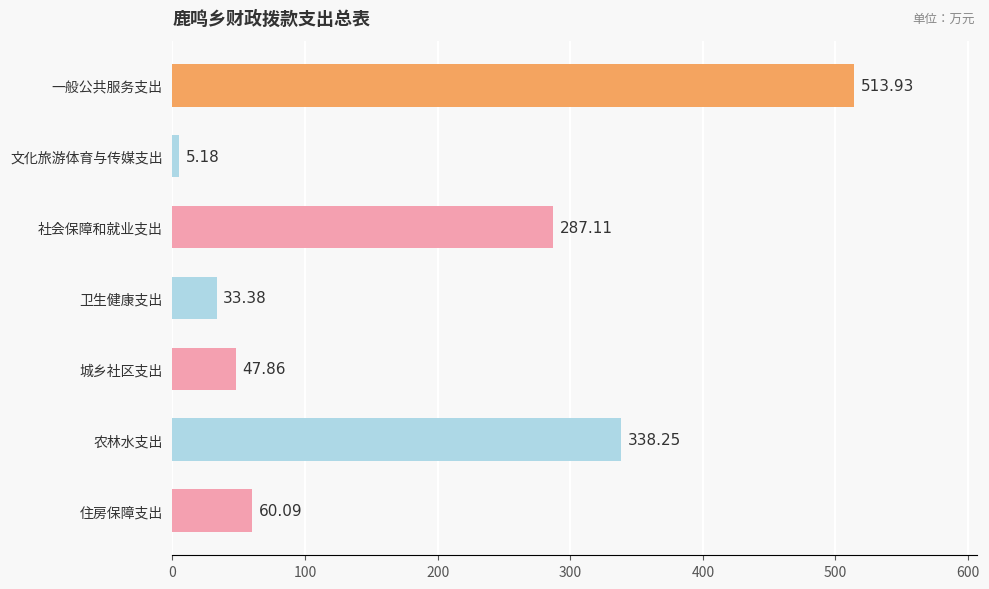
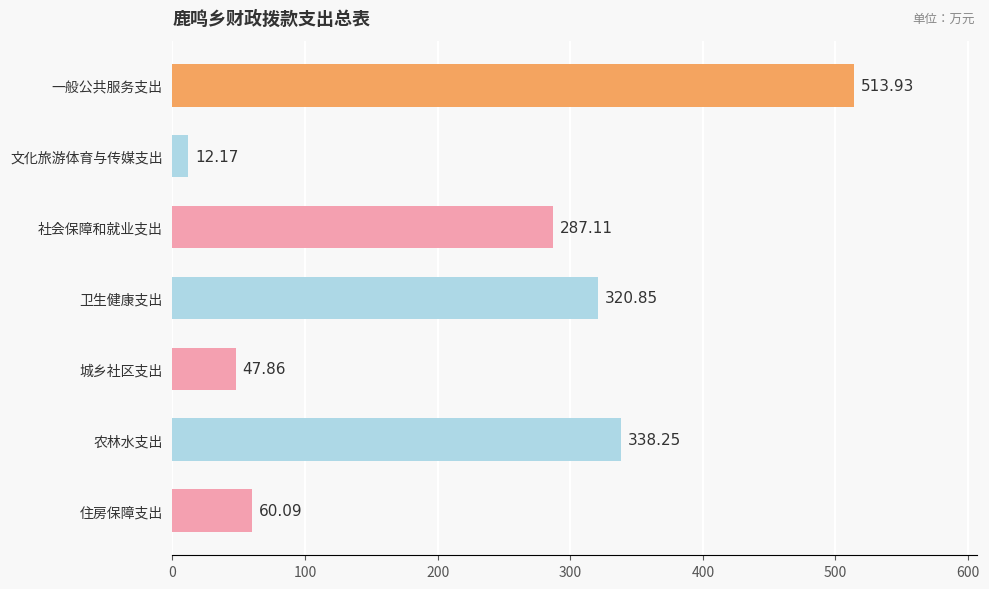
  {
    "一般公共服务支出": 513.93,
-   "文化旅游体育与传媒支出": 5.18,
+   "文化旅游体育与传媒支出": 12.17,
    "社会保障和就业支出": 287.11,
-   "卫生健康支出": 33.38,
+   "卫生健康支出": 320.85,
    "城乡社区支出": 47.86,
    "农林水支出": 338.25,
    "住房保障支出": 60.09
  }
